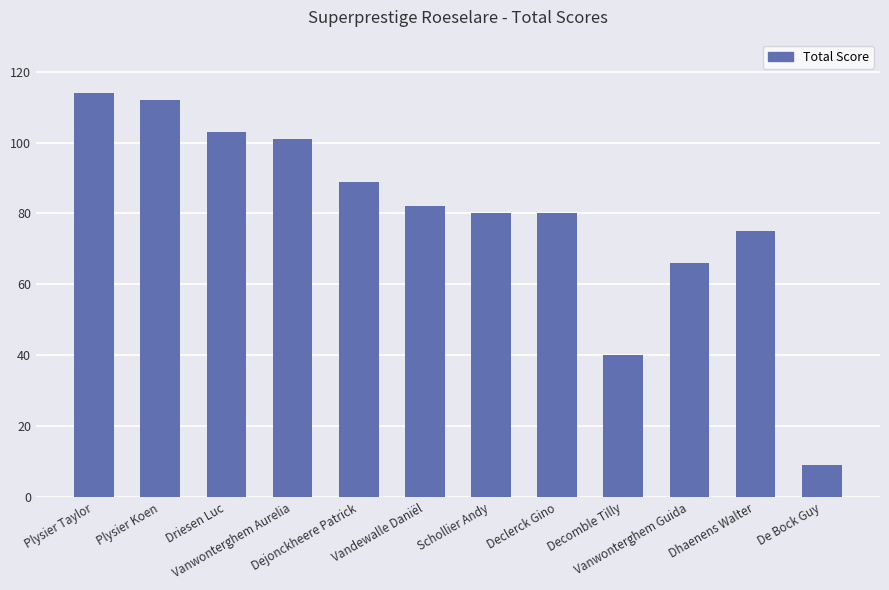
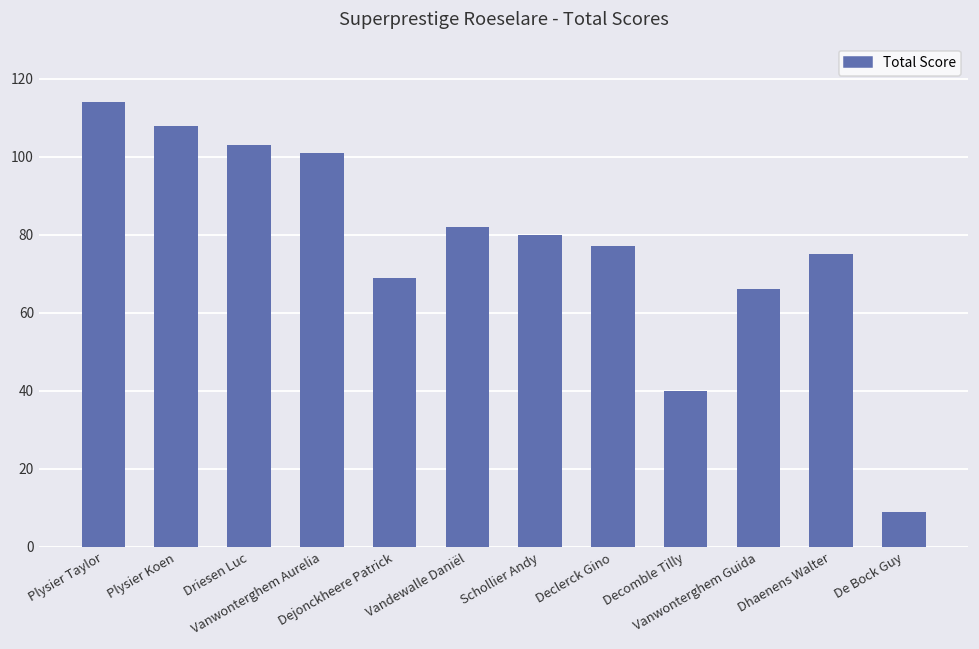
  {
    "Plysier Taylor": 114,
-   "Plysier Koen": 112,
+   "Plysier Koen": 108,
    "Driesen Luc": 103,
    "Vanwonterghem Aurelia": 101,
-   "Dejonckheere Patrick": 89,
+   "Dejonckheere Patrick": 69,
    "Vandewalle Daniël": 82,
    "Schollier Andy": 80,
-   "Declerck Gino": 80,
+   "Declerck Gino": 77,
    "Decomble Tilly": 40,
    "Vanwonterghem Guida": 66,
    "Dhaenens Walter": 75,
    "De Bock Guy": 9
  }
